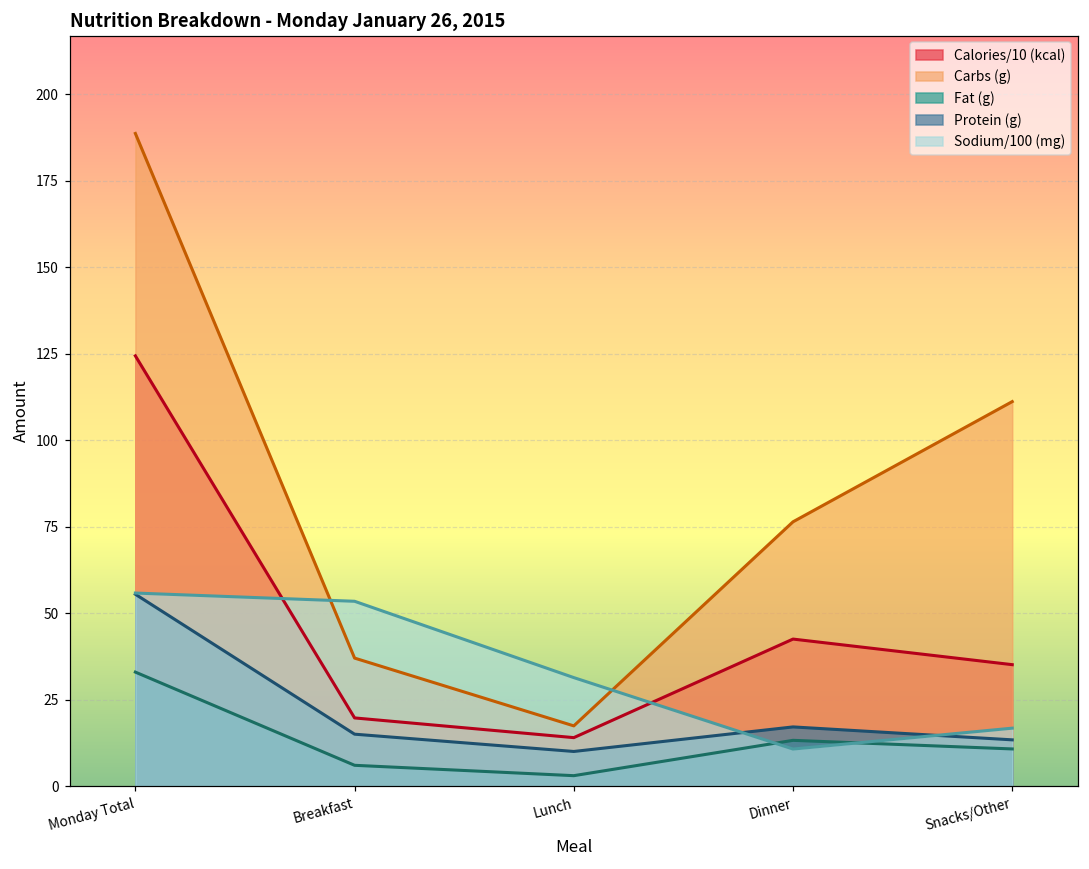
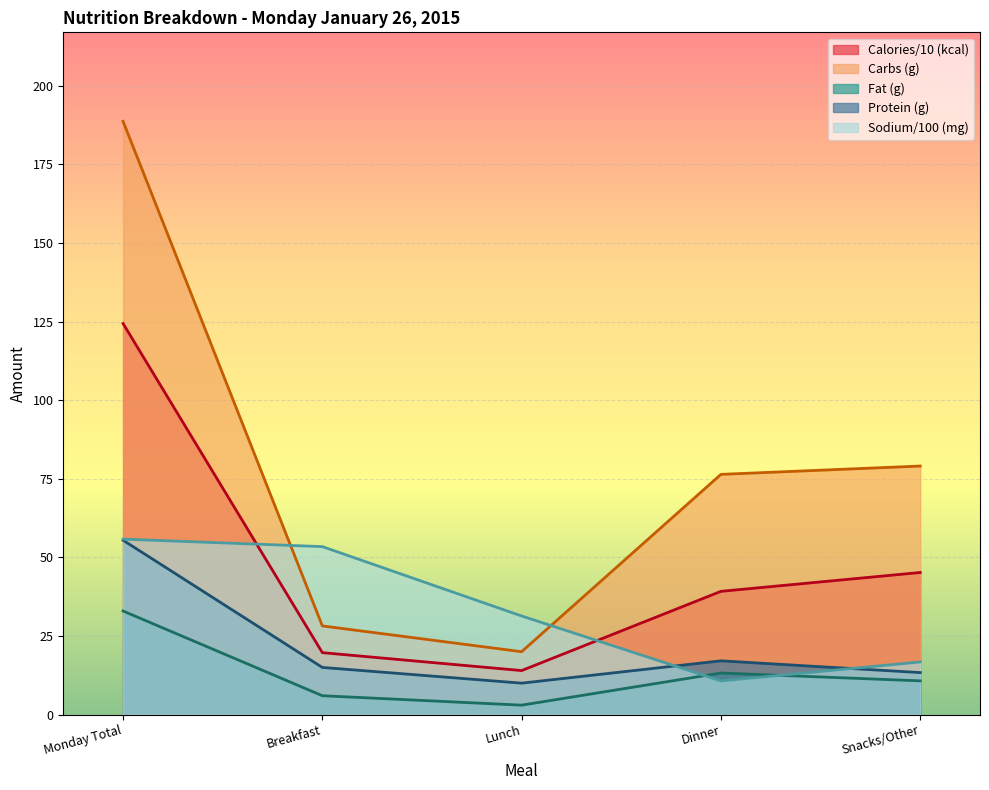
  {
    "Calories/10 (kcal)": {
      "Monday Total": 124,
      "Breakfast": 20,
      "Lunch": 14,
-     "Dinner": 43,
-     "Snacks/Other": 35
+     "Dinner": 39,
+     "Snacks/Other": 45
    },
    "Carbs (g)": {
      "Monday Total": 189,
-     "Breakfast": 37,
-     "Lunch": 17,
+     "Breakfast": 28,
+     "Lunch": 20,
      "Dinner": 76,
-     "Snacks/Other": 111
+     "Snacks/Other": 79
    },
    "Sodium/100 (mg)": {
      "Breakfast": 53,
      "Lunch": 31,
      "Dinner": 11,
      "Snacks/Other": 17
    }
  }
